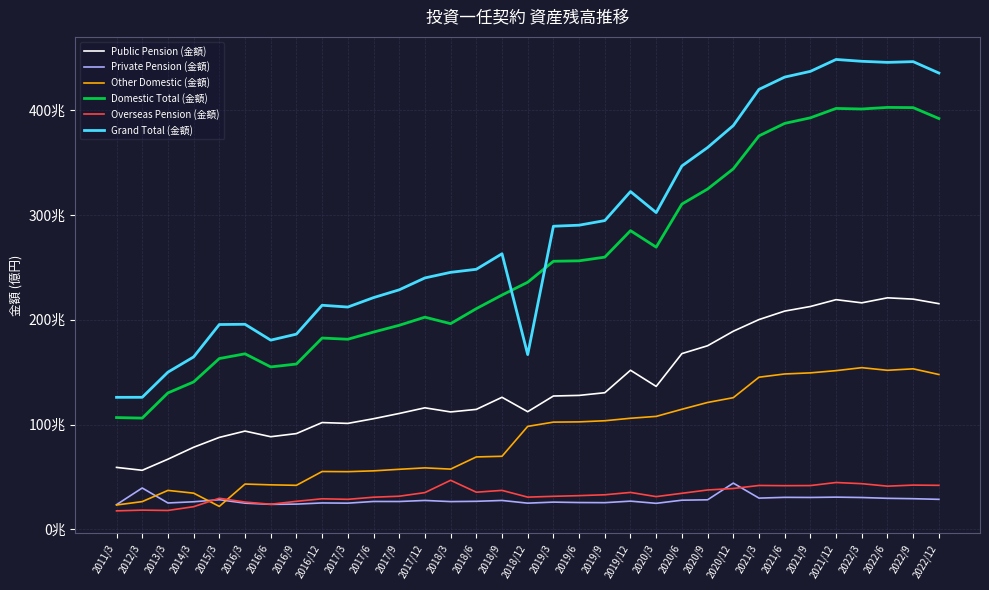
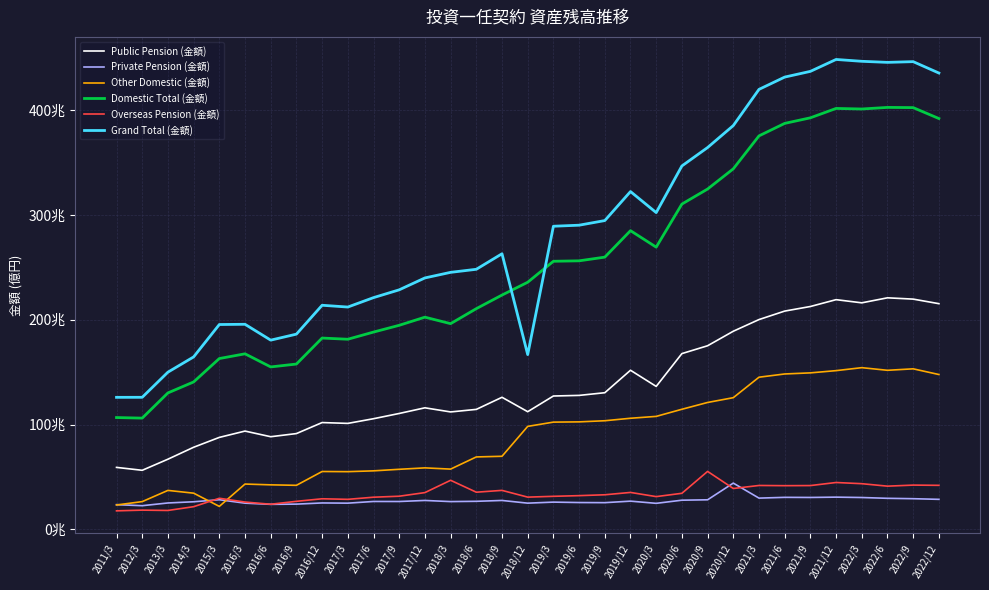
  {
    "Public Pension (金額)": {
      "2011/3": "59兆",
      "2012/3": "56兆",
      "2013/3": "67兆",
      "2014/3": "78兆",
      "2015/3": "88兆",
      "2016/3": "94兆",
      "2016/6": "88兆",
      "2016/9": "91兆",
      "2016/12": "102兆",
      "2017/3": "101兆",
      "2017/6": "106兆",
      "2017/9": "111兆",
      "2017/12": "116兆",
      "2018/3": "112兆",
      "2018/6": "115兆",
      "2018/9": "126兆",
      "2018/12": "112兆",
      "2019/3": "127兆",
      "2019/6": "128兆",
      "2019/9": "130兆",
      "2019/12": "152兆",
      "2020/3": "136兆",
      "2020/6": "168兆",
      "2020/9": "175兆",
      "2020/12": "189兆",
      "2021/3": "200兆",
      "2021/6": "208兆",
      "2021/9": "213兆",
      "2021/12": "219兆",
      "2022/3": "216兆",
      "2022/6": "221兆",
      "2022/9": "220兆",
      "2022/12": "215兆"
    },
    "Private Pension (金額)": {
-     "2012/3": "40兆",
+     "2012/3": "23兆",
      "2013/3": "25兆",
      "2014/3": "26兆",
      "2016/9": "24兆",
      "2016/12": "25兆",
      "2017/3": "25兆",
      "2017/6": "27兆",
      "2017/9": "27兆",
      "2017/12": "28兆",
      "2018/3": "27兆",
      "2018/6": "27兆",
      "2018/9": "28兆",
      "2018/12": "25兆",
      "2019/3": "26兆",
      "2019/6": "26兆",
      "2019/9": "26兆",
      "2019/12": "27兆",
      "2020/3": "25兆",
      "2020/6": "28兆",
      "2020/9": "28兆",
      "2020/12": "44兆",
      "2021/3": "30兆",
      "2021/6": "31兆",
      "2021/9": "31兆",
      "2021/12": "31兆",
      "2022/3": "30兆",
      "2022/6": "30兆",
      "2022/9": "29兆",
      "2022/12": "29兆"
    },
    "Other Domestic (金額)": {
      "2012/3": "27兆",
      "2013/3": "37兆",
      "2014/3": "35兆",
      "2015/3": "22兆",
      "2016/3": "43兆",
      "2016/6": "43兆",
      "2016/9": "42兆",
      "2016/12": "55兆",
      "2017/3": "55兆",
      "2017/6": "56兆",
      "2017/9": "57兆",
      "2017/12": "59兆",
      "2018/3": "58兆",
      "2018/6": "69兆",
      "2018/9": "70兆",
      "2018/12": "98兆",
      "2019/3": "102兆",
      "2019/6": "103兆",
      "2019/9": "104兆",
      "2019/12": "106兆",
      "2020/3": "108兆",
      "2020/6": "115兆",
      "2020/9": "121兆",
      "2020/12": "126兆",
      "2021/3": "145兆",
      "2021/6": "148兆",
      "2021/9": "149兆",
      "2021/12": "151兆",
      "2022/3": "154兆",
      "2022/6": "152兆",
      "2022/9": "153兆",
      "2022/12": "148兆"
    },
    "Domestic Total (金額)": {
      "2011/3": "107兆",
      "2012/3": "106兆",
      "2013/3": "130兆",
      "2014/3": "141兆",
      "2015/3": "163兆",
      "2016/3": "168兆",
      "2016/6": "155兆",
      "2016/9": "158兆",
      "2016/12": "183兆",
      "2017/3": "181兆",
      "2017/6": "188兆",
      "2017/9": "195兆",
      "2017/12": "202兆",
      "2018/3": "196兆",
      "2018/6": "211兆",
      "2018/9": "224兆",
      "2018/12": "236兆",
      "2019/3": "256兆",
      "2019/6": "256兆",
      "2019/9": "260兆",
      "2019/12": "285兆",
      "2020/3": "269兆",
      "2020/6": "310兆",
      "2020/9": "325兆",
      "2020/12": "344兆",
      "2021/3": "375兆",
      "2021/6": "387兆",
      "2021/9": "393兆",
      "2021/12": "401兆",
      "2022/3": "401兆",
      "2022/6": "402兆",
      "2022/9": "402兆",
      "2022/12": "392兆"
    },
    "Overseas Pension (金額)": {
      "2011/3": "18兆",
      "2012/3": "18兆",
      "2013/3": "18兆",
      "2014/3": "22兆",
      "2016/9": "27兆",
      "2016/12": "29兆",
      "2017/3": "29兆",
      "2017/6": "31兆",
      "2017/9": "32兆",
      "2017/12": "35兆",
      "2018/3": "47兆",
      "2018/6": "36兆",
      "2018/9": "37兆",
      "2018/12": "31兆",
      "2019/3": "32兆",
      "2019/6": "32兆",
      "2019/9": "33兆",
      "2019/12": "35兆",
      "2020/3": "31兆",
      "2020/6": "35兆",
-     "2020/9": "38兆",
+     "2020/9": "55兆",
      "2020/12": "39兆",
      "2021/3": "42兆",
      "2021/6": "42兆",
      "2021/9": "42兆",
      "2021/12": "45兆",
      "2022/3": "44兆",
      "2022/6": "41兆",
      "2022/9": "42兆",
      "2022/12": "42兆"
    },
    "Grand Total (金額)": {
      "2011/3": "126兆",
      "2012/3": "126兆",
      "2013/3": "150兆",
      "2014/3": "165兆",
      "2015/3": "195兆",
      "2016/3": "196兆",
      "2016/6": "181兆",
      "2016/9": "186兆",
      "2016/12": "214兆",
      "2017/3": "212兆",
      "2017/6": "221兆",
      "2017/9": "229兆",
      "2017/12": "240兆",
      "2018/3": "245兆",
      "2018/6": "248兆",
      "2018/9": "263兆",
      "2018/12": "167兆",
      "2019/3": "289兆",
      "2019/6": "290兆",
      "2019/9": "295兆",
      "2019/12": "322兆",
      "2020/3": "302兆",
      "2020/6": "347兆",
      "2020/9": "364兆",
      "2020/12": "385兆",
      "2021/3": "420兆",
      "2021/6": "431兆",
      "2021/9": "437兆",
      "2021/12": "448兆",
      "2022/3": "446兆",
      "2022/6": "445兆",
      "2022/9": "446兆",
      "2022/12": "435兆"
    }
  }
